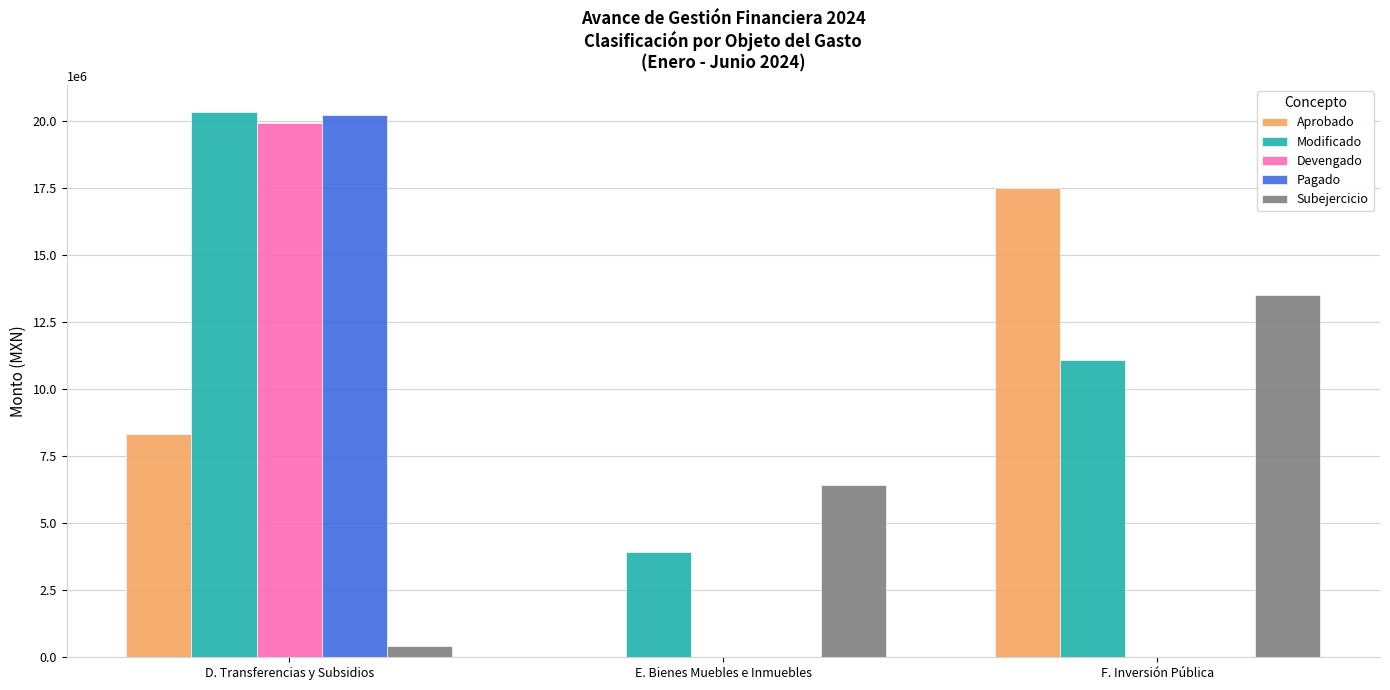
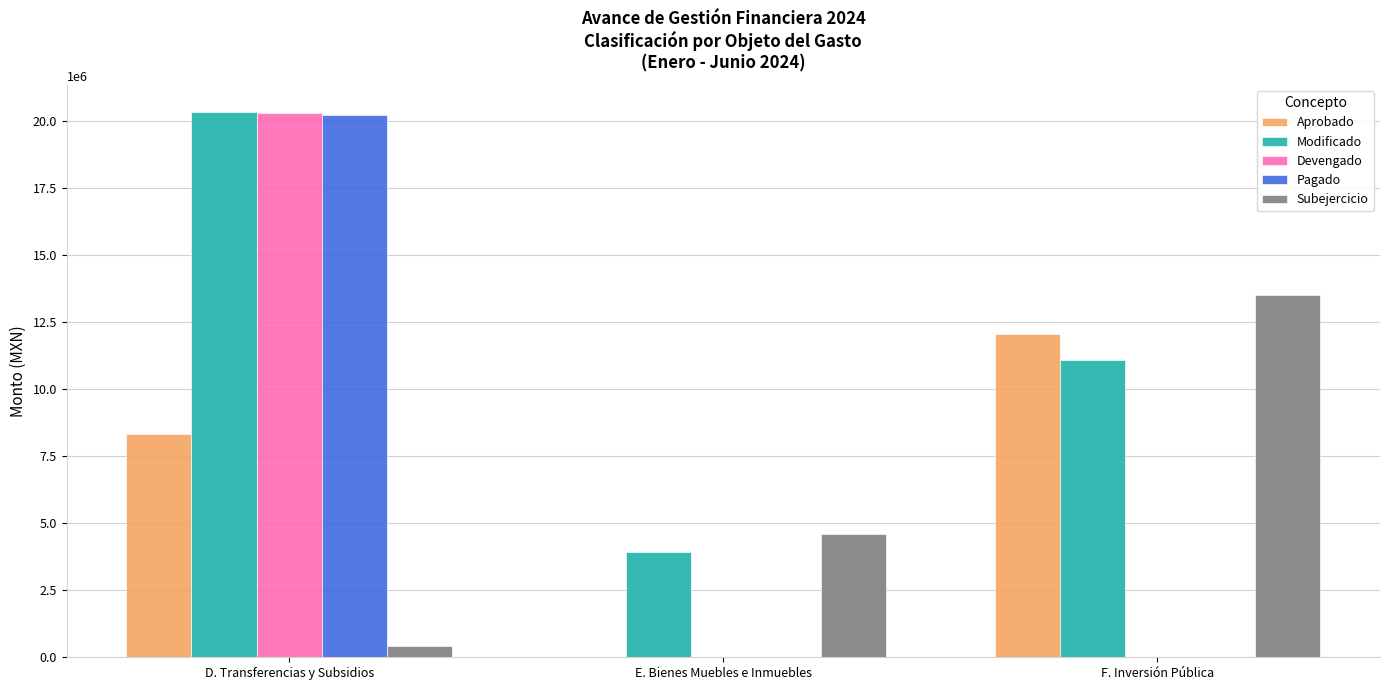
  {
    "Aprobado": {
      "D. Transferencias y Subsidios": 8300000,
      "E. Bienes Muebles e Inmuebles": 0,
-     "F. Inversión Pública": 17500000
+     "F. Inversión Pública": 12100000
    },
    "Modificado": {
      "D. Transferencias y Subsidios": 20300000,
      "E. Bienes Muebles e Inmuebles": 3900000,
      "F. Inversión Pública": 11100000
    },
    "Devengado": {
-     "D. Transferencias y Subsidios": 19900000,
+     "D. Transferencias y Subsidios": 20300000,
      "E. Bienes Muebles e Inmuebles": 0,
      "F. Inversión Pública": 0
    },
    "Pagado": {
      "D. Transferencias y Subsidios": 20200000,
      "E. Bienes Muebles e Inmuebles": 0,
      "F. Inversión Pública": 0
    },
    "Subejercicio": {
      "D. Transferencias y Subsidios": 400000,
-     "E. Bienes Muebles e Inmuebles": 6400000,
+     "E. Bienes Muebles e Inmuebles": 4600000,
      "F. Inversión Pública": 13500000
    }
  }
